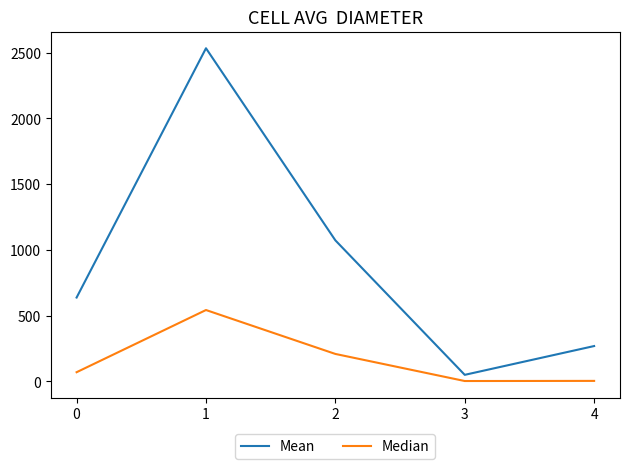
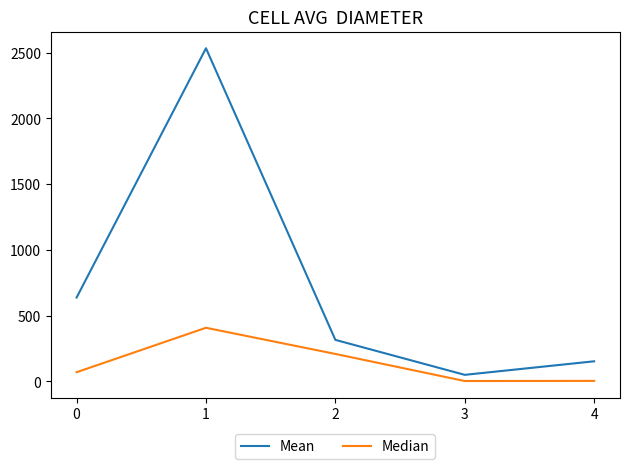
  {
    "Mean": {
      "0": 640,
      "1": 2530,
-     "2": 1070,
+     "2": 320,
      "3": 50,
-     "4": 270
+     "4": 150
    },
    "Median": {
      "0": 70,
-     "1": 540,
+     "1": 410,
      "2": 210,
      "3": 0,
      "4": 0
    }
  }
